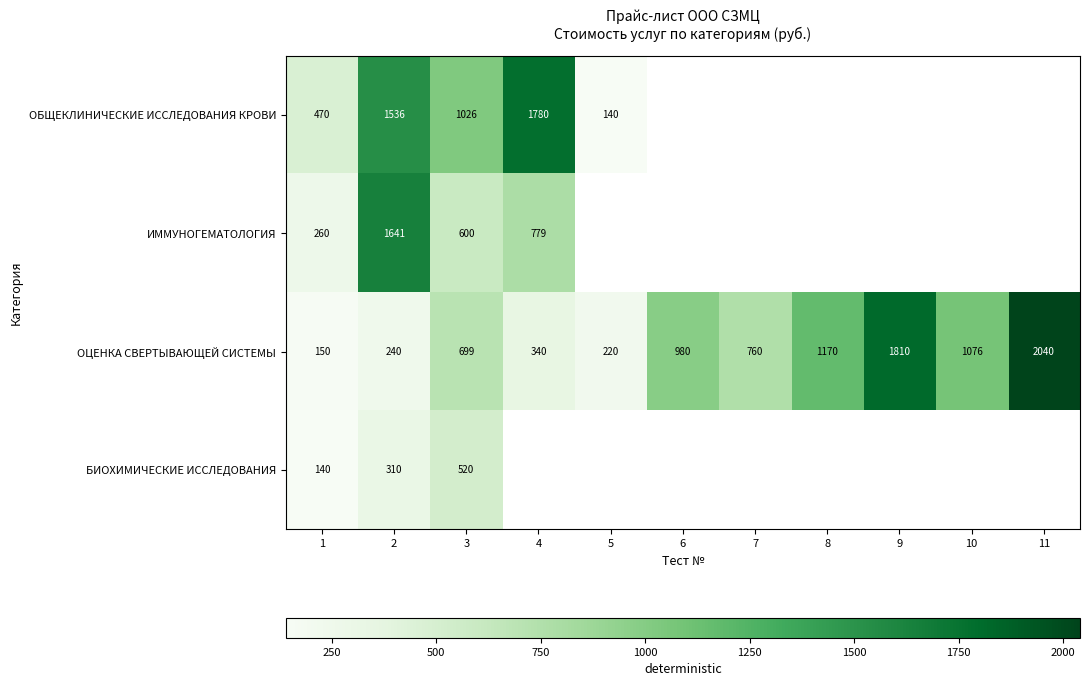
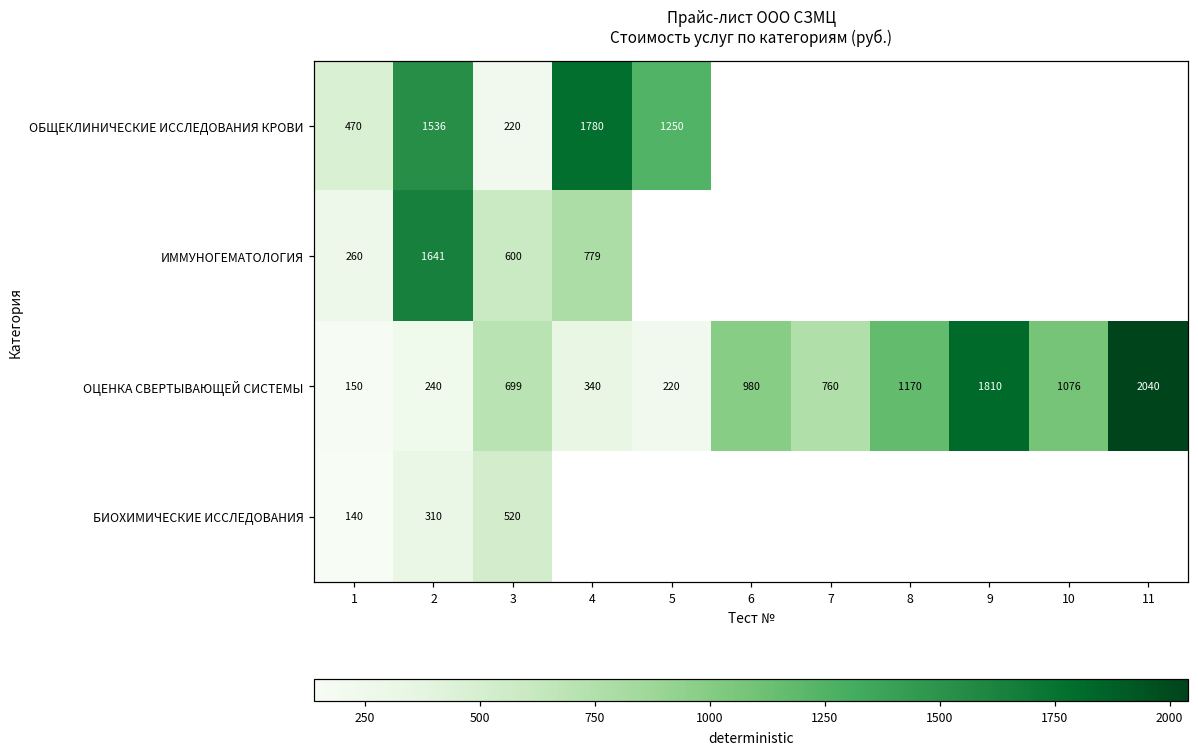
  {
    "ОБЩЕКЛИНИЧЕСКИЕ ИССЛЕДОВАНИЯ КРОВИ": {
      "1": 470,
      "2": 1536,
-     "3": 1026,
+     "3": 220,
      "4": 1780,
-     "5": 140
+     "5": 1250
    },
    "ИММУНОГЕМАТОЛОГИЯ": {
      "1": 260,
      "2": 1641,
      "3": 600,
      "4": 779
    },
    "ОЦЕНКА СВЕРТЫВАЮЩЕЙ СИСТЕМЫ": {
      "1": 150,
      "2": 240,
      "3": 699,
      "4": 340,
      "5": 220,
      "6": 980,
      "7": 760,
      "8": 1170,
      "9": 1810,
      "10": 1076,
      "11": 2040
    },
    "БИОХИМИЧЕСКИЕ ИССЛЕДОВАНИЯ": {
      "1": 140,
      "2": 310,
      "3": 520
    }
  }
